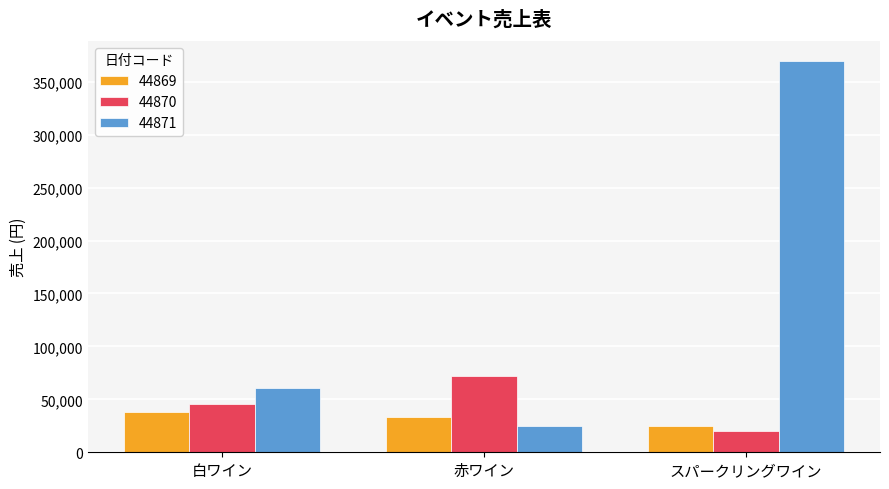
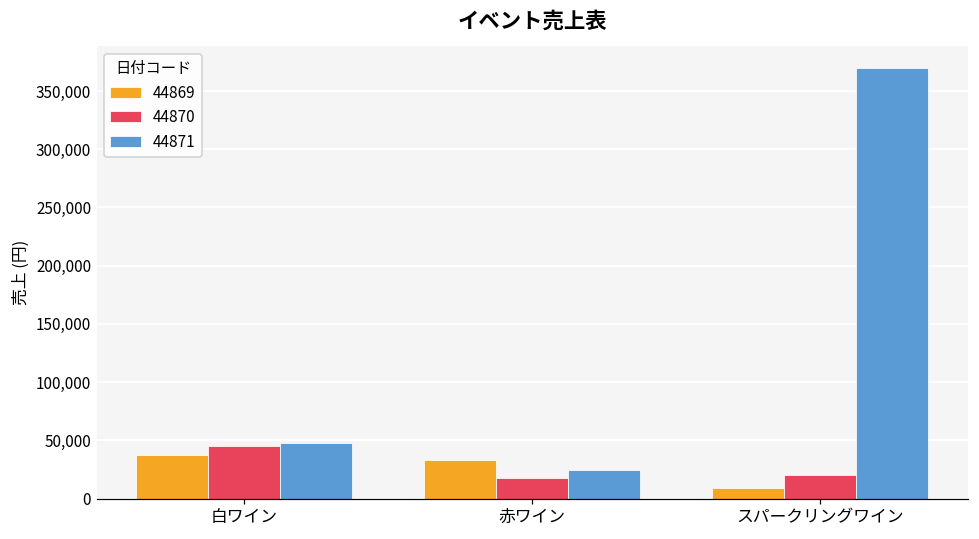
  {
    "44869": {
      "白ワイン": "38,000",
      "赤ワイン": "33,000",
-     "スパークリングワイン": "25,000"
+     "スパークリングワイン": "9,000"
    },
    "44870": {
      "白ワイン": "46,000",
-     "赤ワイン": "72,000",
+     "赤ワイン": "18,000",
      "スパークリングワイン": "20,000"
    },
    "44871": {
-     "白ワイン": "61,000",
+     "白ワイン": "48,000",
      "赤ワイン": "25,000",
      "スパークリングワイン": "370,000"
    }
  }
